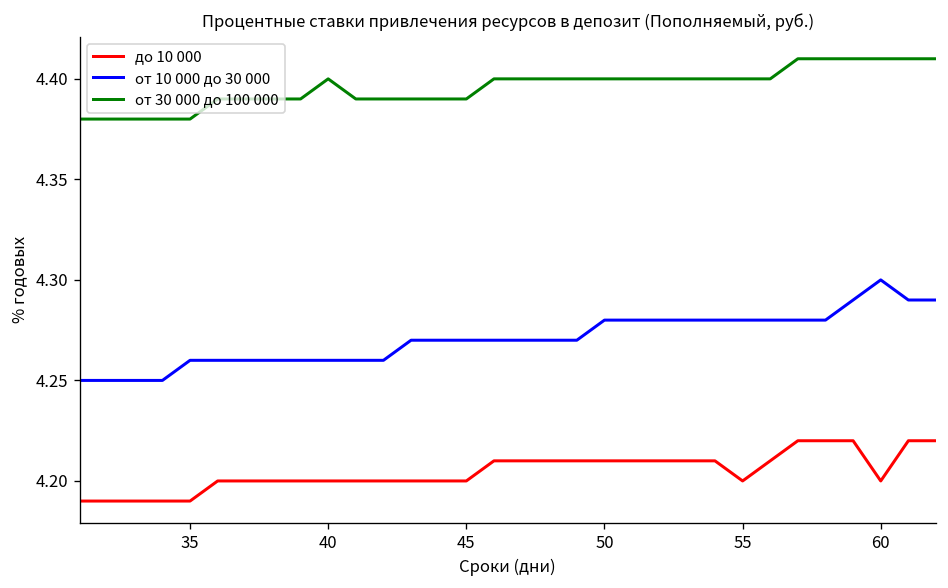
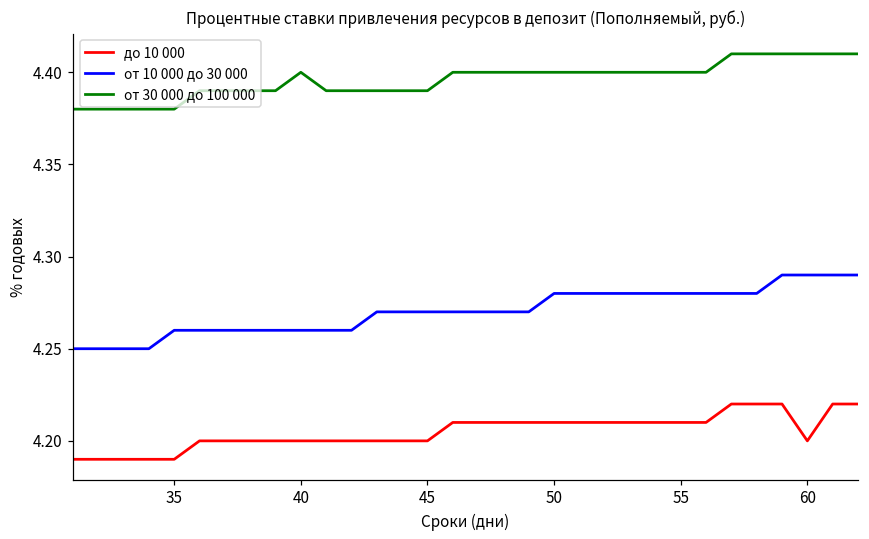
  {
    "до 10 000": {
      "35": 4.19,
      "40": 4.20,
      "45": 4.20,
      "50": 4.21,
-     "55": 4.20,
+     "55": 4.21,
      "60": 4.20
    },
    "от 10 000 до 30 000": {
      "35": 4.26,
      "40": 4.26,
      "45": 4.27,
      "50": 4.28,
      "55": 4.28,
-     "60": 4.30
+     "60": 4.29
    },
    "от 30 000 до 100 000": {
      "35": 4.38,
      "40": 4.40,
      "45": 4.39,
      "50": 4.40,
      "55": 4.40,
      "60": 4.41
    }
  }
